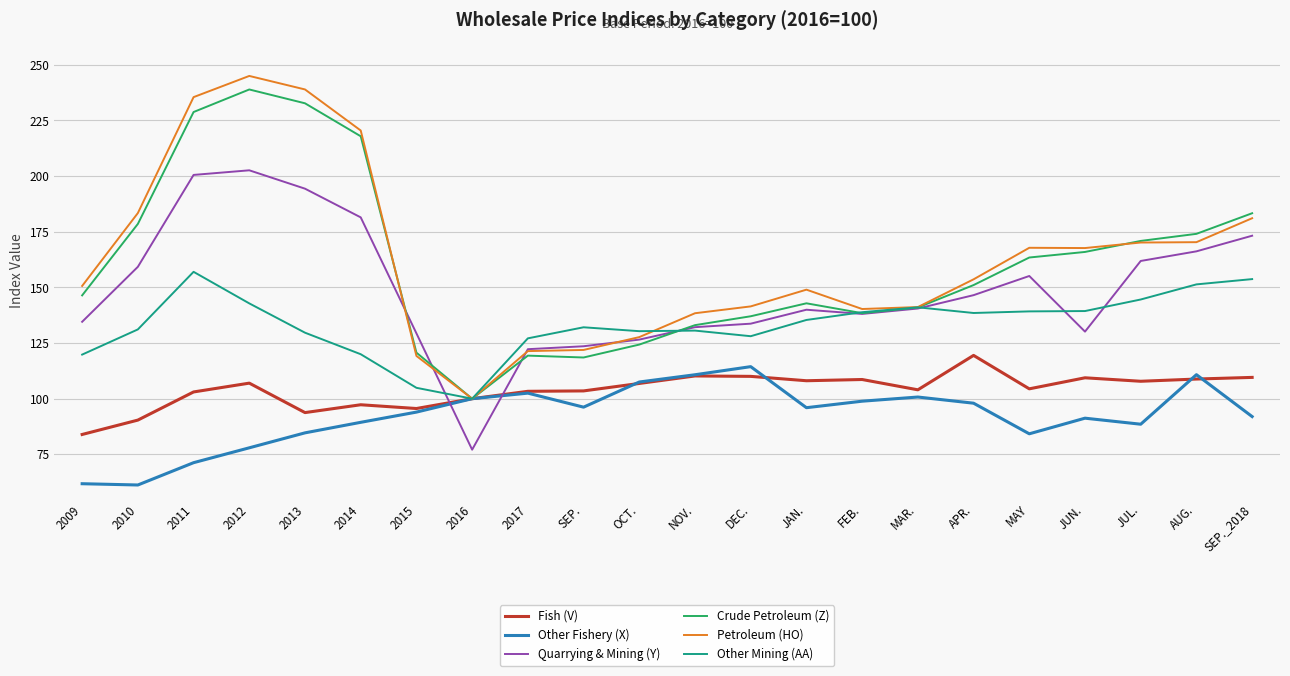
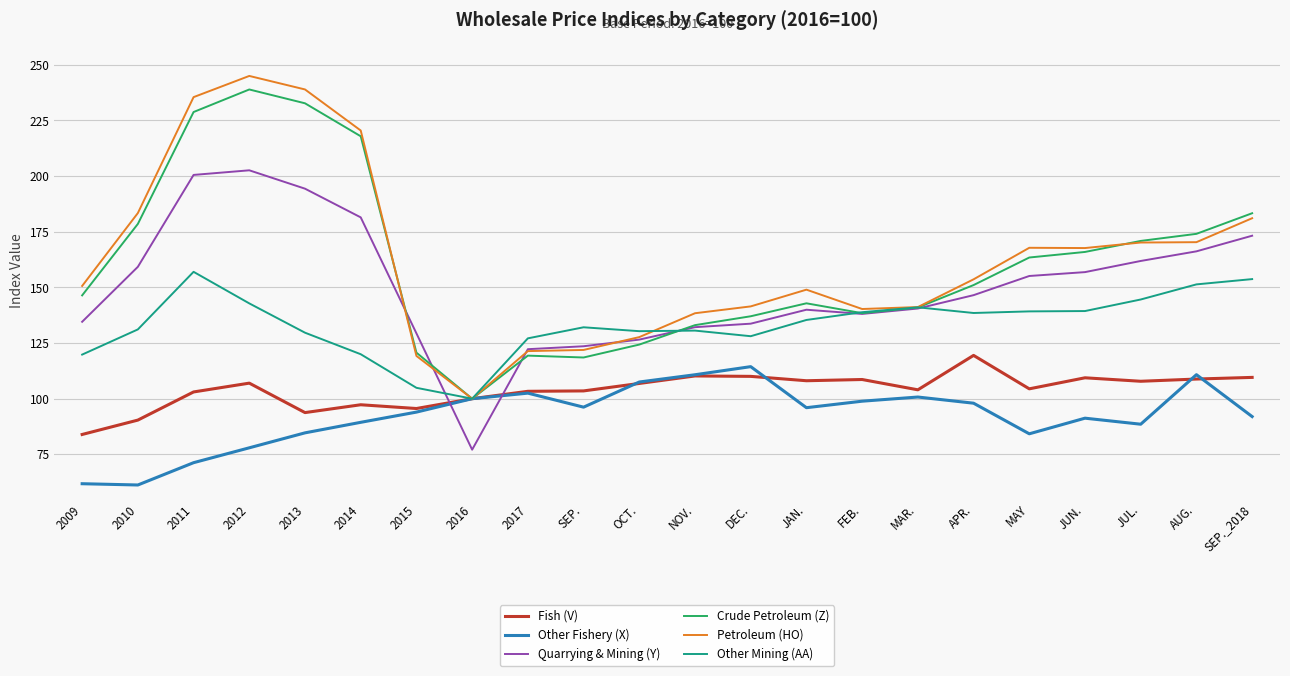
  {
    "Fish (V)": {
      "2009": 84,
      "2010": 90,
      "2011": 103,
      "2012": 107,
      "2013": 94,
      "2014": 97,
      "2015": 96,
      "SEP.": 104,
      "DEC.": 110,
      "JAN.": 108,
      "FEB.": 109,
      "MAR.": 104,
      "APR.": 119,
      "MAY": 104,
      "JUN.": 109,
      "JUL.": 108,
      "AUG.": 109,
      "SEP._2018": 110
    },
    "Other Fishery (X)": {
      "2009": 62,
      "2010": 61,
      "2011": 71,
      "2012": 78,
      "2013": 85,
      "2014": 89,
      "2015": 94,
      "SEP.": 96,
      "DEC.": 114,
      "JAN.": 96,
      "FEB.": 99,
      "MAR.": 101,
      "APR.": 98,
      "MAY": 84,
      "JUN.": 91,
      "JUL.": 89,
      "AUG.": 111,
      "SEP._2018": 92
    },
    "Quarrying & Mining (Y)": {
      "2009": 135,
      "2010": 159,
      "2011": 201,
      "2012": 203,
      "2013": 194,
      "2014": 181,
      "2015": 129,
      "2016": 77,
      "SEP.": 124,
      "DEC.": 134,
      "JAN.": 140,
      "APR.": 147,
      "MAY": 155,
-     "JUN.": 130,
+     "JUN.": 157,
      "JUL.": 162,
      "AUG.": 166,
      "SEP._2018": 173
    },
    "Petroleum (HO)": {
      "2009": 151,
      "2010": 183,
      "2011": 235,
      "2012": 245,
      "2013": 239,
      "2014": 220,
      "2015": 119,
      "SEP.": 122,
      "NOV.": 138,
      "DEC.": 141,
      "JAN.": 149,
      "FEB.": 140,
      "APR.": 154,
      "MAY": 168,
      "JUN.": 168,
      "AUG.": 170,
      "SEP._2018": 181
    }
  }
